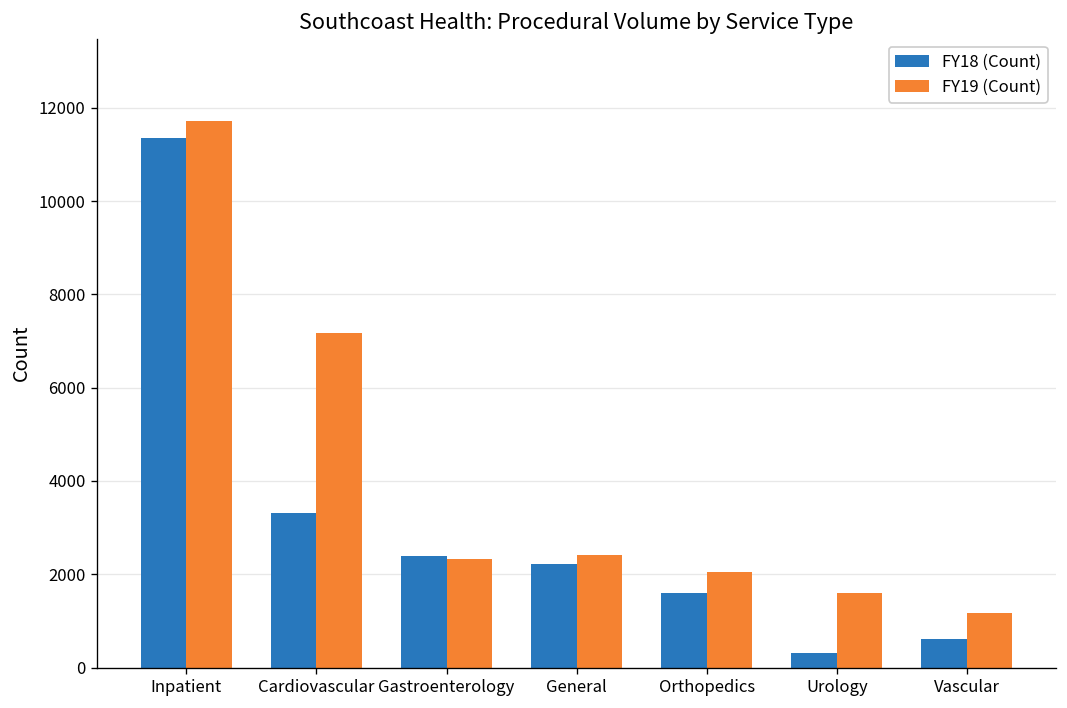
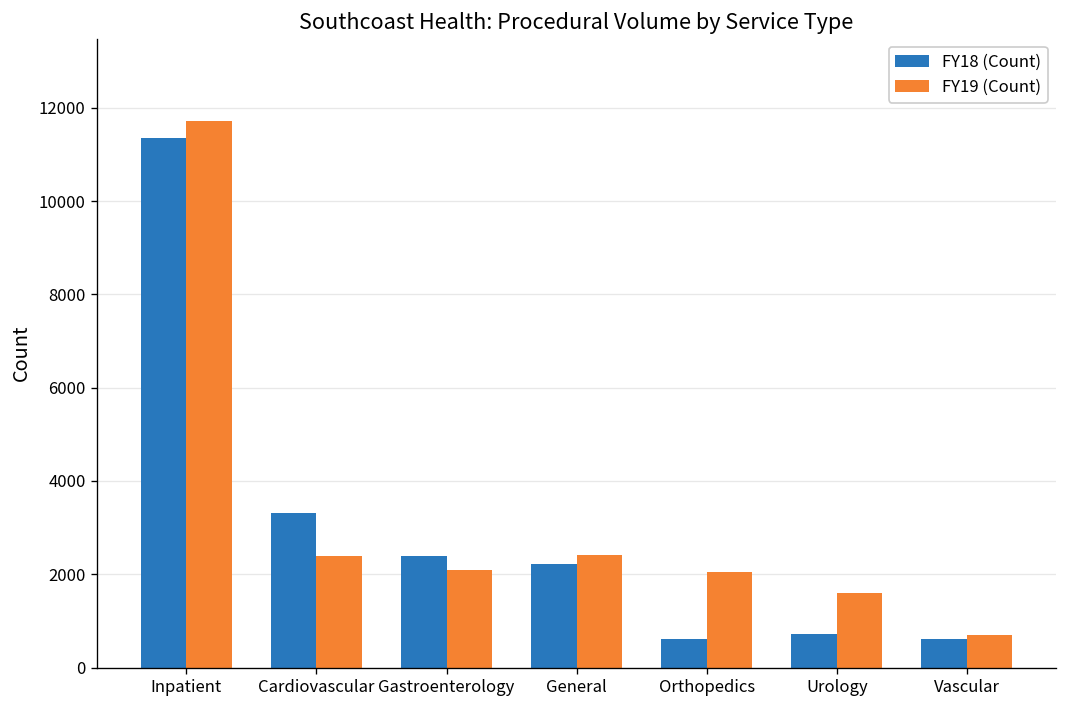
  {
    "FY18 (Count)": {
      "Inpatient": 11400,
      "Cardiovascular": 3300,
      "Gastroenterology": 2400,
      "General": 2200,
-     "Orthopedics": 1600,
-     "Urology": 300,
+     "Orthopedics": 600,
+     "Urology": 700,
      "Vascular": 600
    },
    "FY19 (Count)": {
      "Inpatient": 11700,
-     "Cardiovascular": 7200,
-     "Gastroenterology": 2300,
+     "Cardiovascular": 2400,
+     "Gastroenterology": 2100,
      "General": 2400,
      "Orthopedics": 2000,
      "Urology": 1600,
-     "Vascular": 1200
+     "Vascular": 700
    }
  }
